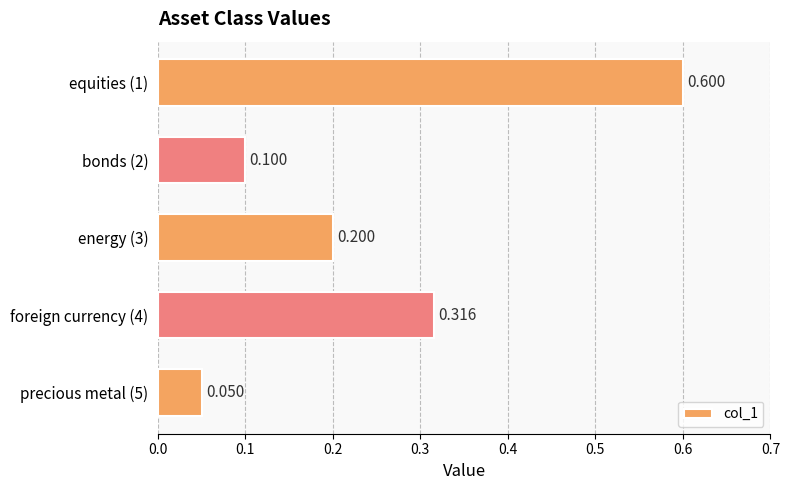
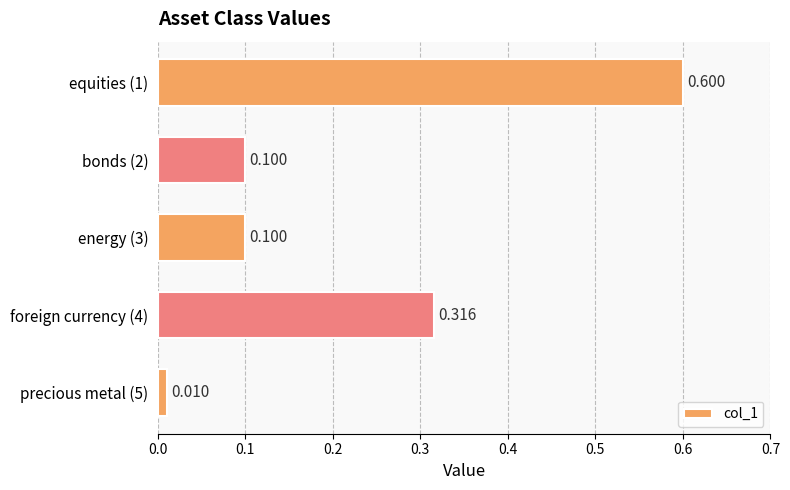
  {
    "equities (1)": 0.600,
    "bonds (2)": 0.100,
-   "energy (3)": 0.200,
+   "energy (3)": 0.100,
    "foreign currency (4)": 0.316,
-   "precious metal (5)": 0.050
+   "precious metal (5)": 0.010
  }
